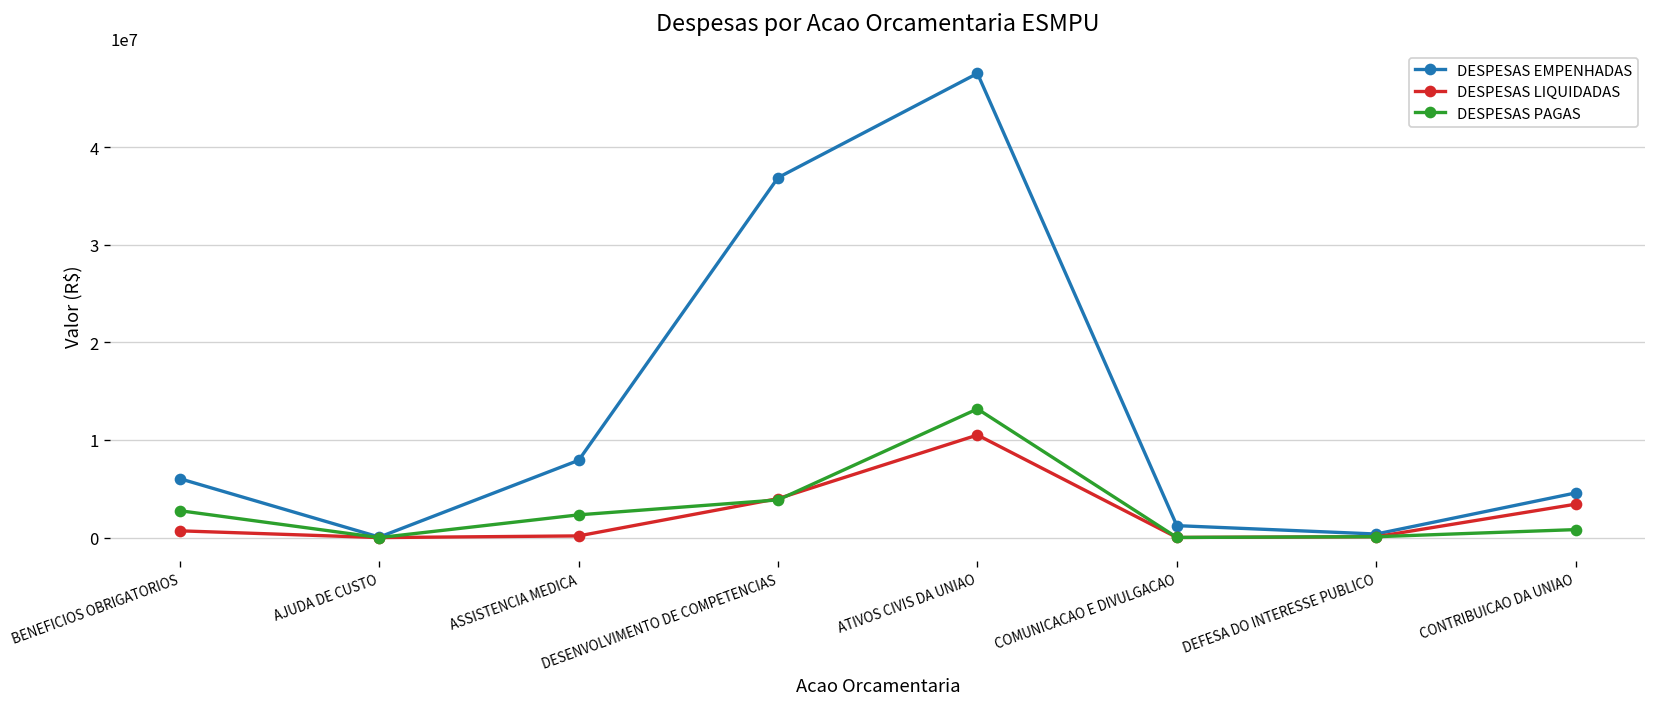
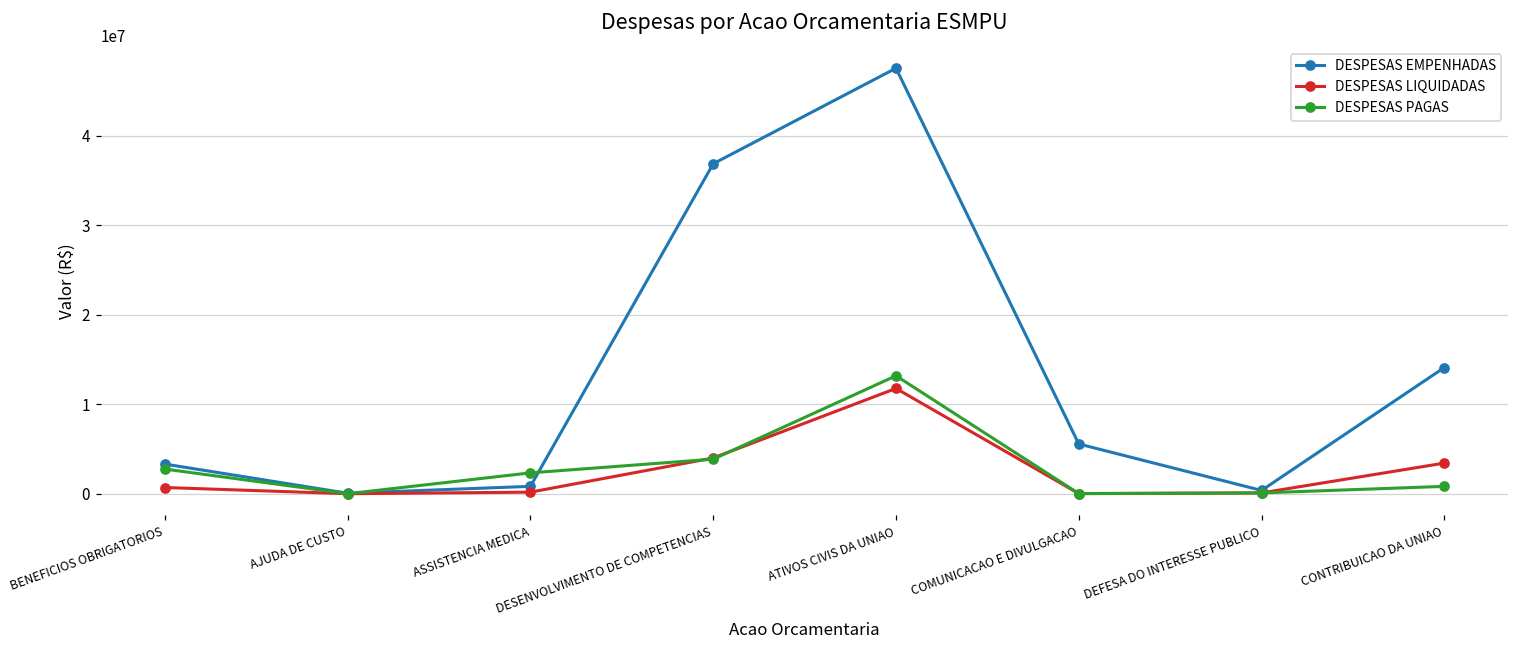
  {
    "DESPESAS EMPENHADAS": {
-     "BENEFICIOS OBRIGATORIOS": 6000000,
-     "ASSISTENCIA MEDICA": 8000000,
+     "BENEFICIOS OBRIGATORIOS": 3000000,
+     "ASSISTENCIA MEDICA": 1000000,
      "DESENVOLVIMENTO DE COMPETENCIAS": 37000000,
      "ATIVOS CIVIS DA UNIAO": 48000000,
-     "COMUNICACAO E DIVULGACAO": 1000000,
-     "CONTRIBUICAO DA UNIAO": 5000000
+     "COMUNICACAO E DIVULGACAO": 6000000,
+     "CONTRIBUICAO DA UNIAO": 14000000
    },
    "DESPESAS LIQUIDADAS": {
      "BENEFICIOS OBRIGATORIOS": 1000000,
      "ASSISTENCIA MEDICA": 0,
-     "ATIVOS CIVIS DA UNIAO": 11000000,
+     "ATIVOS CIVIS DA UNIAO": 12000000,
      "CONTRIBUICAO DA UNIAO": 3000000
    },
    "DESPESAS PAGAS": {
      "BENEFICIOS OBRIGATORIOS": 3000000,
      "ASSISTENCIA MEDICA": 2000000,
      "ATIVOS CIVIS DA UNIAO": 13000000,
      "CONTRIBUICAO DA UNIAO": 1000000
    }
  }
